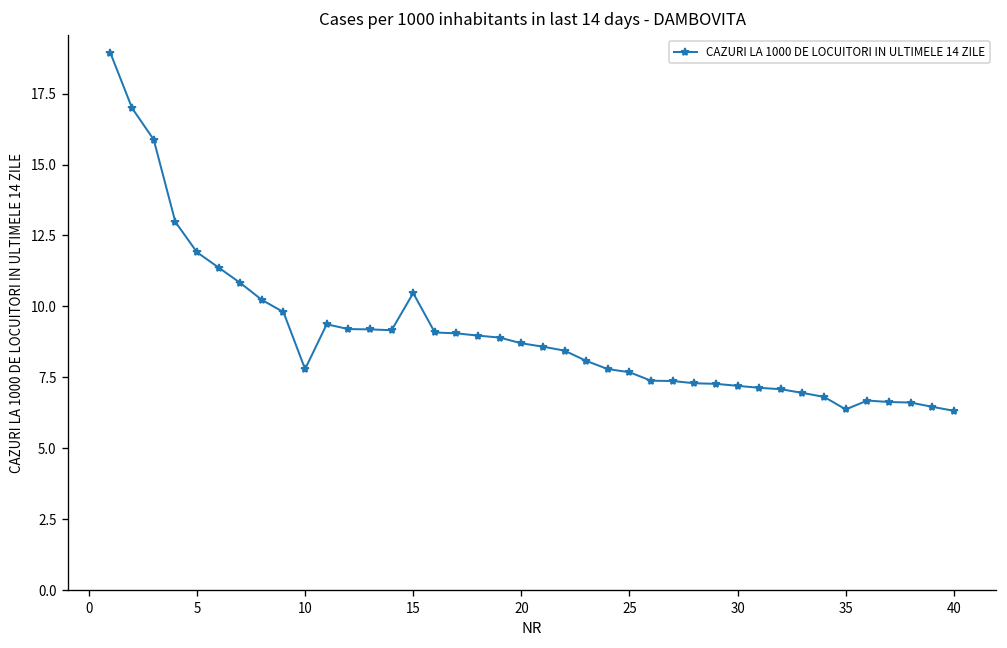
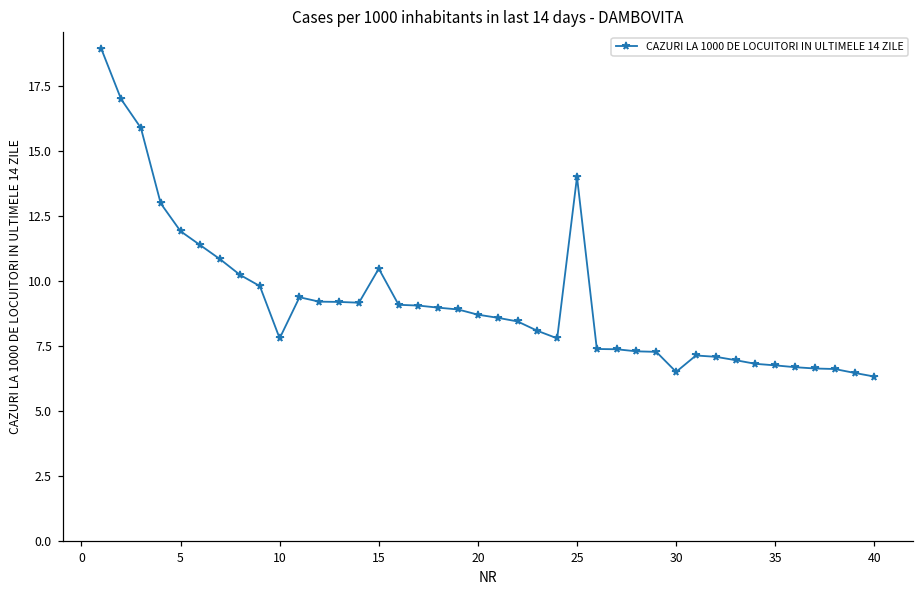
  {
    "5": 11.9,
    "10": 7.8,
    "15": 10.5,
    "20": 8.7,
-   "25": 7.7,
-   "30": 7.2,
-   "35": 6.4,
+   "25": 14.0,
+   "30": 6.5,
+   "35": 6.8,
    "40": 6.3
  }
